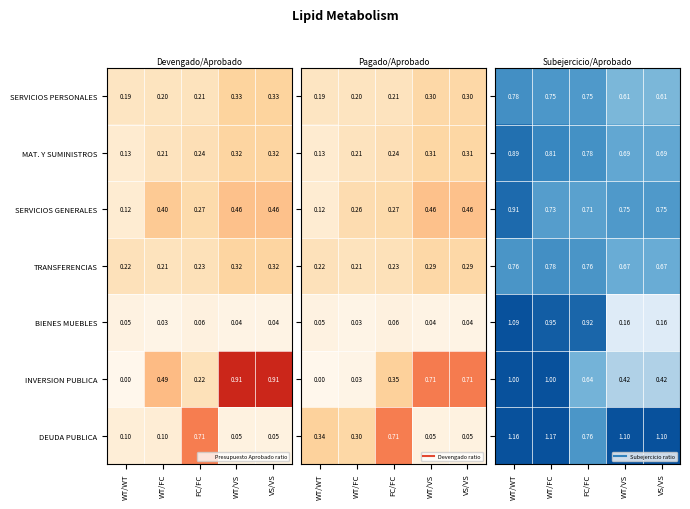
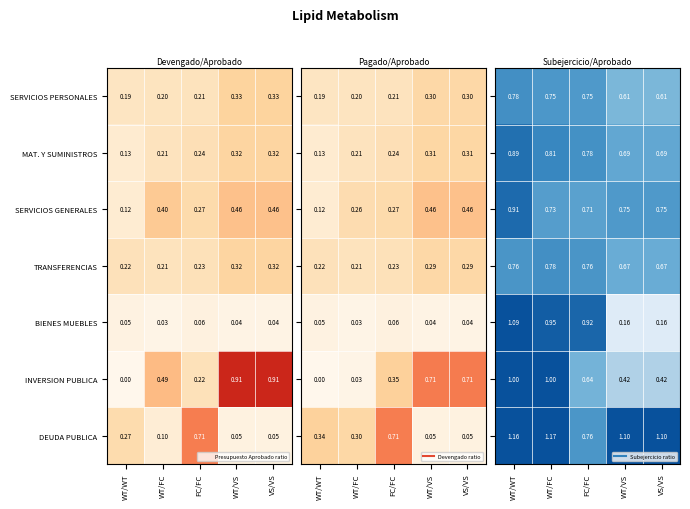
  {
    "Devengado/Aprobado": {
      "SERVICIOS PERSONALES": {
        "WT/WT": 0.19,
        "WT/FC": 0.20,
        "FC/FC": 0.21,
        "WT/VS": 0.33,
        "VS/VS": 0.33
      },
      "MAT. Y SUMINISTROS": {
        "WT/WT": 0.13,
        "WT/FC": 0.21,
        "FC/FC": 0.24,
        "WT/VS": 0.32,
        "VS/VS": 0.32
      },
      "SERVICIOS GENERALES": {
        "WT/WT": 0.12,
        "WT/FC": 0.40,
        "FC/FC": 0.27,
        "WT/VS": 0.46,
        "VS/VS": 0.46
      },
      "TRANSFERENCIAS": {
        "WT/WT": 0.22,
        "WT/FC": 0.21,
        "FC/FC": 0.23,
        "WT/VS": 0.32,
        "VS/VS": 0.32
      },
      "BIENES MUEBLES": {
        "WT/WT": 0.05,
        "WT/FC": 0.03,
        "FC/FC": 0.06,
        "WT/VS": 0.04,
        "VS/VS": 0.04
      },
      "INVERSION PUBLICA": {
        "WT/WT": 0.00,
        "WT/FC": 0.49,
        "FC/FC": 0.22,
        "WT/VS": 0.91,
        "VS/VS": 0.91
      },
      "DEUDA PUBLICA": {
-       "WT/WT": 0.10,
+       "WT/WT": 0.27,
        "WT/FC": 0.10,
        "FC/FC": 0.71,
        "WT/VS": 0.05,
        "VS/VS": 0.05
      }
    }
  }
